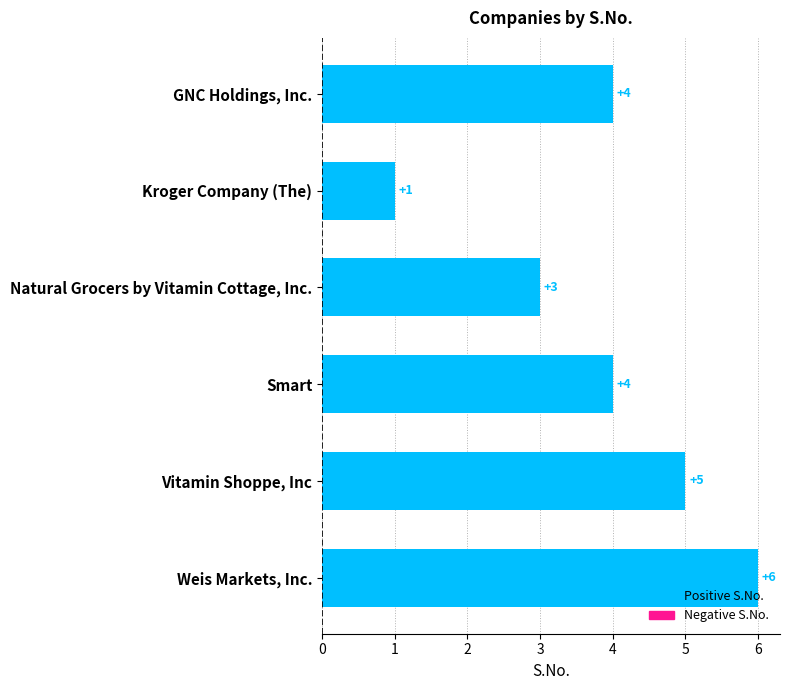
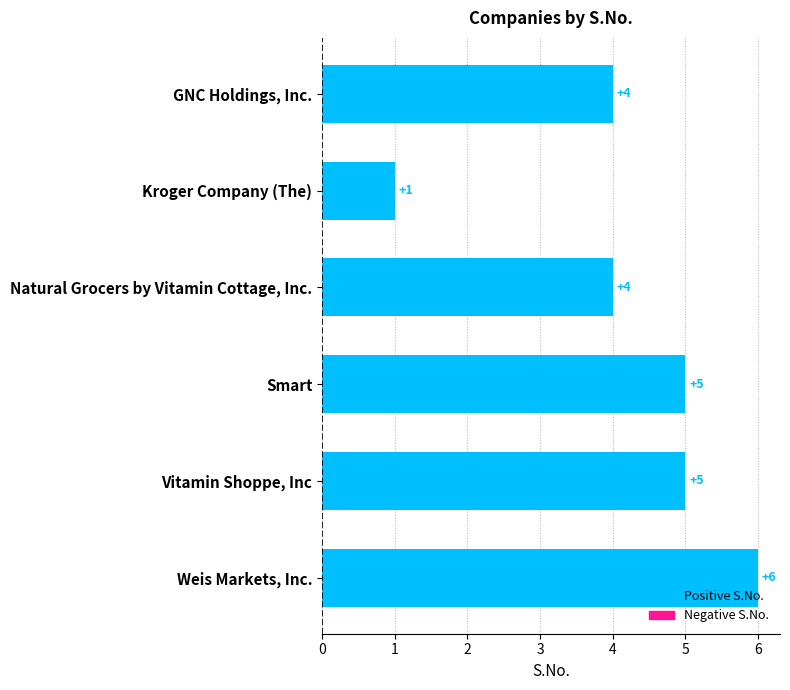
  {
    "GNC Holdings, Inc.": "+4",
    "Kroger Company (The)": "+1",
-   "Natural Grocers by Vitamin Cottage, Inc.": "+3",
-   "Smart": "+4",
+   "Natural Grocers by Vitamin Cottage, Inc.": "+4",
+   "Smart": "+5",
    "Vitamin Shoppe, Inc": "+5",
    "Weis Markets, Inc.": "+6"
  }
